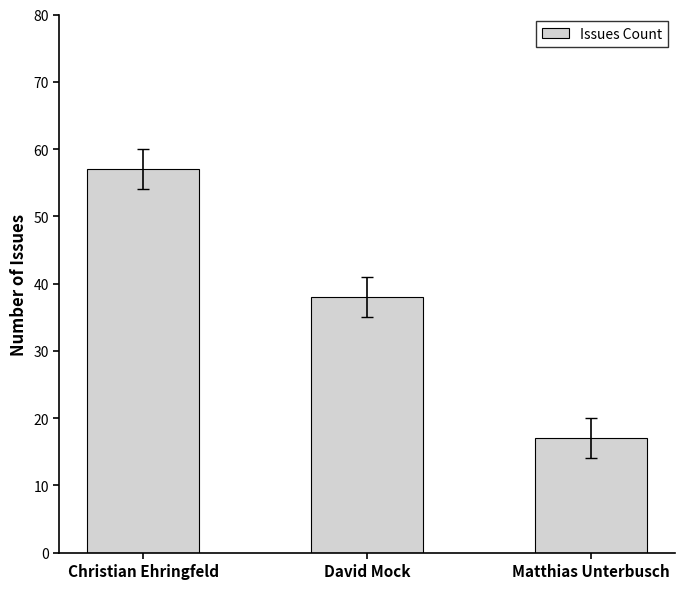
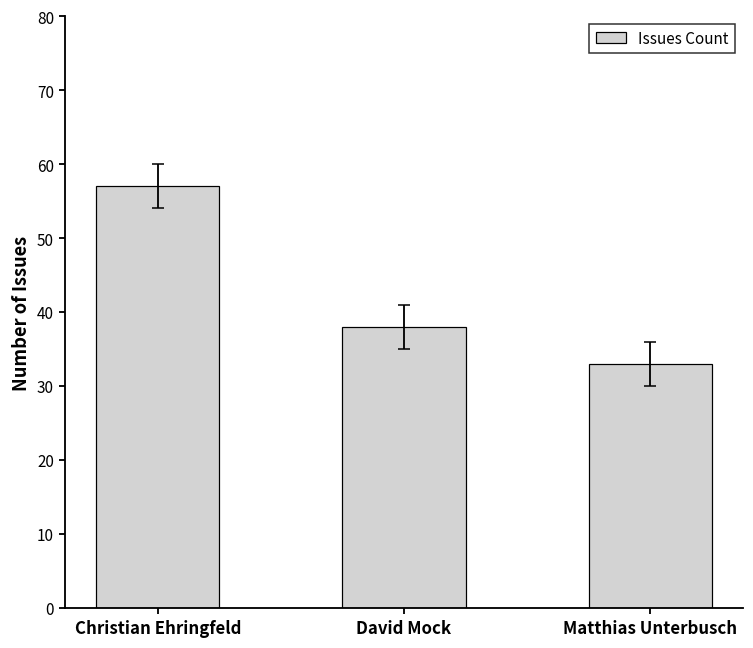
  {
    "Issues Count": {
      "Christian Ehringfeld": 57,
      "David Mock": 38,
-     "Matthias Unterbusch": 17
+     "Matthias Unterbusch": 33
    }
  }
